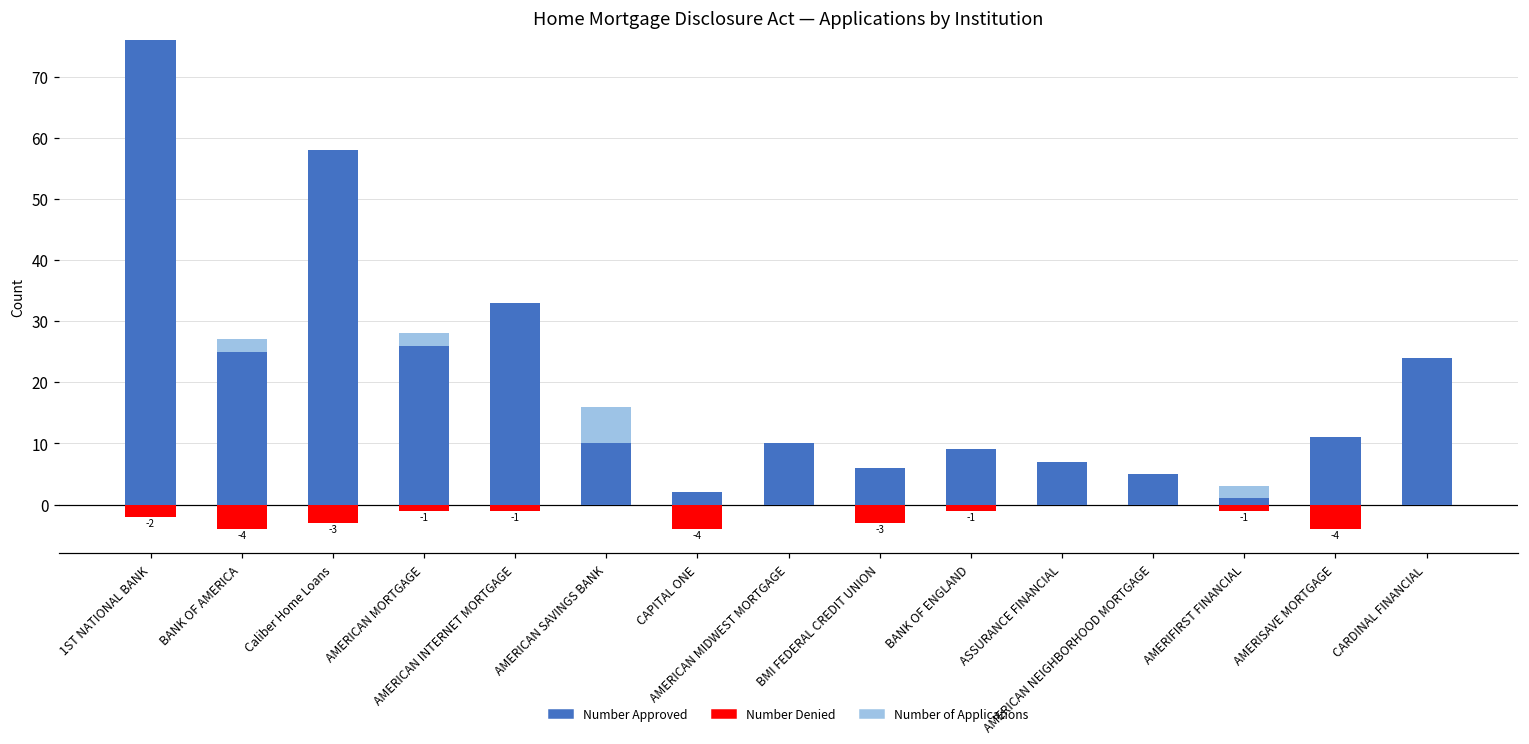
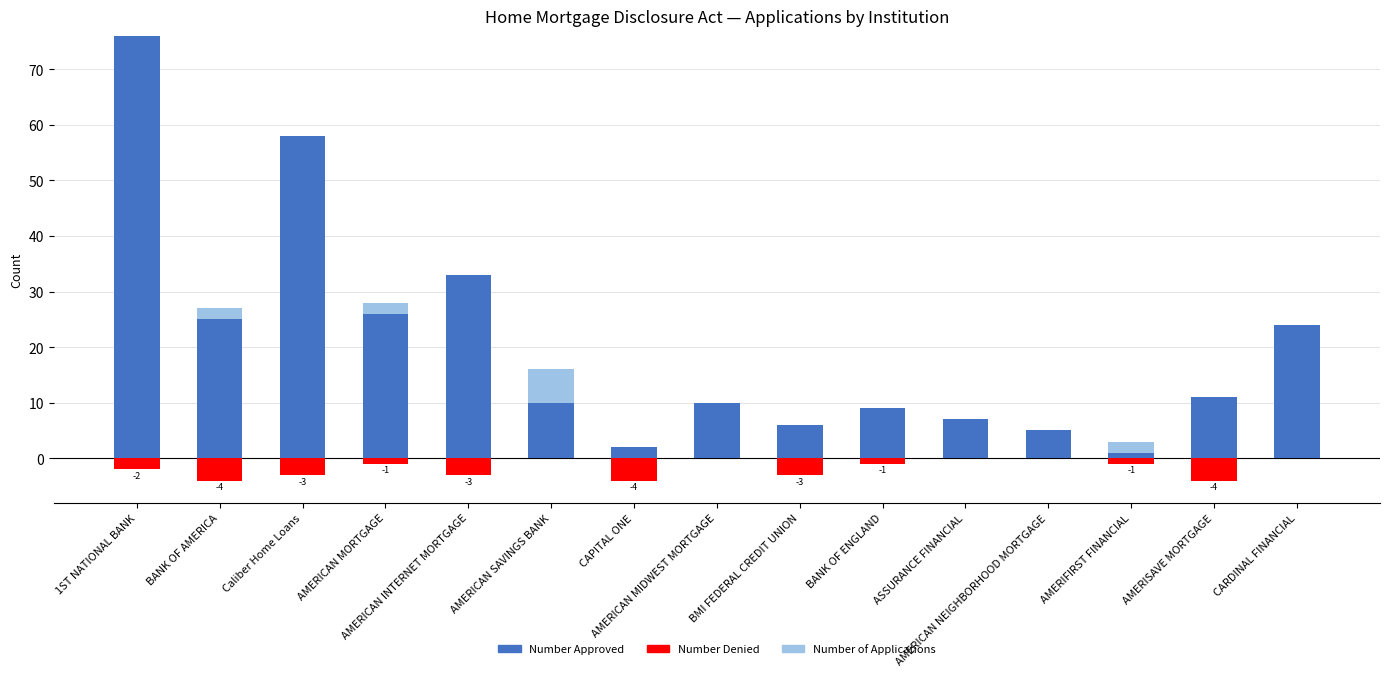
  {
    "Number Approved": {
      "1ST NATIONAL BANK": 76,
      "BANK OF AMERICA": 25,
      "Caliber Home Loans": 58,
      "AMERICAN MORTGAGE": 26,
      "AMERICAN INTERNET MORTGAGE": 33,
      "AMERICAN SAVINGS BANK": 10,
      "CAPITAL ONE": 2,
      "AMERICAN MIDWEST MORTGAGE": 10,
      "BMI FEDERAL CREDIT UNION": 6,
      "BANK OF ENGLAND": 9,
      "ASSURANCE FINANCIAL": 7,
      "AMERICAN NEIGHBORHOOD MORTGAGE": 5,
      "AMERIFIRST FINANCIAL": 1,
      "AMERISAVE MORTGAGE": 11,
      "CARDINAL FINANCIAL": 24
    },
    "Number of Applications": {
      "1ST NATIONAL BANK": 0,
      "BANK OF AMERICA": 2,
      "Caliber Home Loans": 0,
      "AMERICAN MORTGAGE": 2,
      "AMERICAN INTERNET MORTGAGE": 0,
      "AMERICAN SAVINGS BANK": 6,
      "CAPITAL ONE": 0,
      "AMERICAN MIDWEST MORTGAGE": 0,
      "BMI FEDERAL CREDIT UNION": 0,
      "BANK OF ENGLAND": 0,
      "ASSURANCE FINANCIAL": 0,
      "AMERICAN NEIGHBORHOOD MORTGAGE": 0,
      "AMERIFIRST FINANCIAL": 2,
      "AMERISAVE MORTGAGE": 0,
      "CARDINAL FINANCIAL": 0
    },
    "Number Denied": {
      "1ST NATIONAL BANK": -2,
      "BANK OF AMERICA": -4,
      "Caliber Home Loans": -3,
      "AMERICAN MORTGAGE": -1,
-     "AMERICAN INTERNET MORTGAGE": -1,
+     "AMERICAN INTERNET MORTGAGE": -3,
      "CAPITAL ONE": -4,
      "BMI FEDERAL CREDIT UNION": -3,
      "BANK OF ENGLAND": -1,
      "AMERIFIRST FINANCIAL": -1,
      "AMERISAVE MORTGAGE": -4
    }
  }
